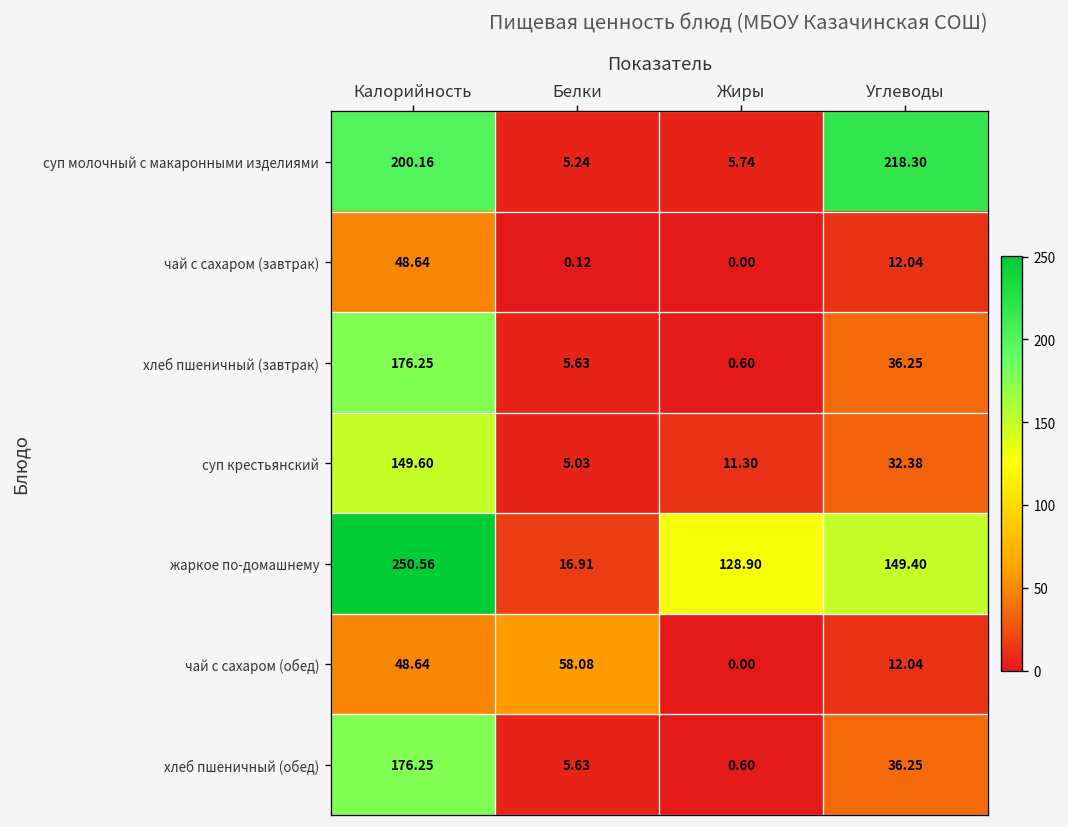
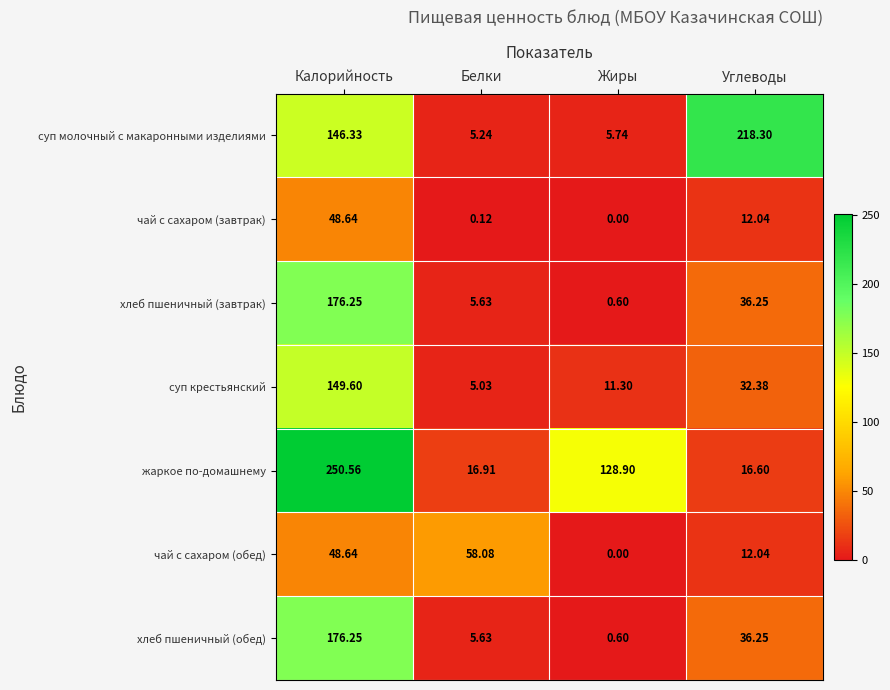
  {
    "суп молочный с макаронными изделиями": {
-     "Калорийность": 200.16,
+     "Калорийность": 146.33,
      "Белки": 5.24,
      "Жиры": 5.74,
      "Углеводы": 218.30
    },
    "чай с сахаром (завтрак)": {
      "Калорийность": 48.64,
      "Белки": 0.12,
      "Жиры": 0.00,
      "Углеводы": 12.04
    },
    "хлеб пшеничный (завтрак)": {
      "Калорийность": 176.25,
      "Белки": 5.63,
      "Жиры": 0.60,
      "Углеводы": 36.25
    },
    "суп крестьянский": {
      "Калорийность": 149.60,
      "Белки": 5.03,
      "Жиры": 11.30,
      "Углеводы": 32.38
    },
    "жаркое по-домашнему": {
      "Калорийность": 250.56,
      "Белки": 16.91,
      "Жиры": 128.90,
-     "Углеводы": 149.40
+     "Углеводы": 16.60
    },
    "чай с сахаром (обед)": {
      "Калорийность": 48.64,
      "Белки": 58.08,
      "Жиры": 0.00,
      "Углеводы": 12.04
    },
    "хлеб пшеничный (обед)": {
      "Калорийность": 176.25,
      "Белки": 5.63,
      "Жиры": 0.60,
      "Углеводы": 36.25
    }
  }
